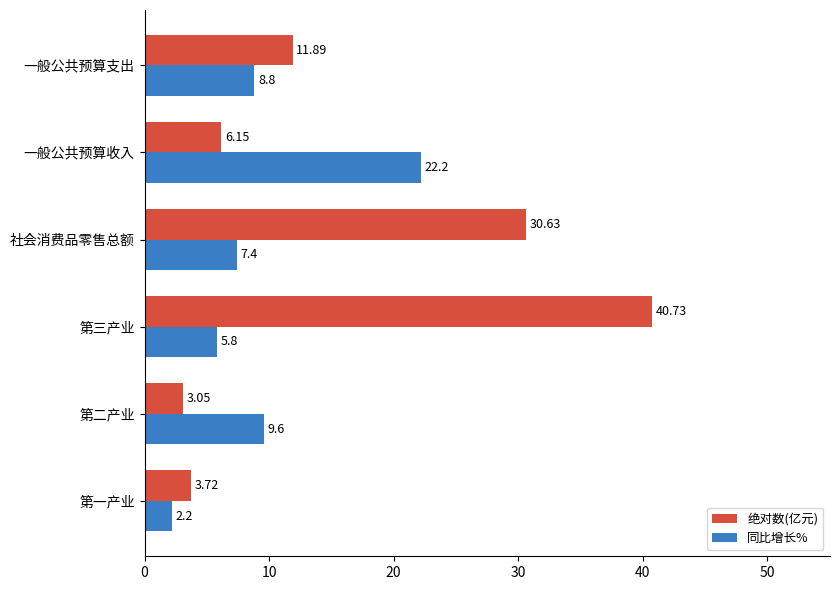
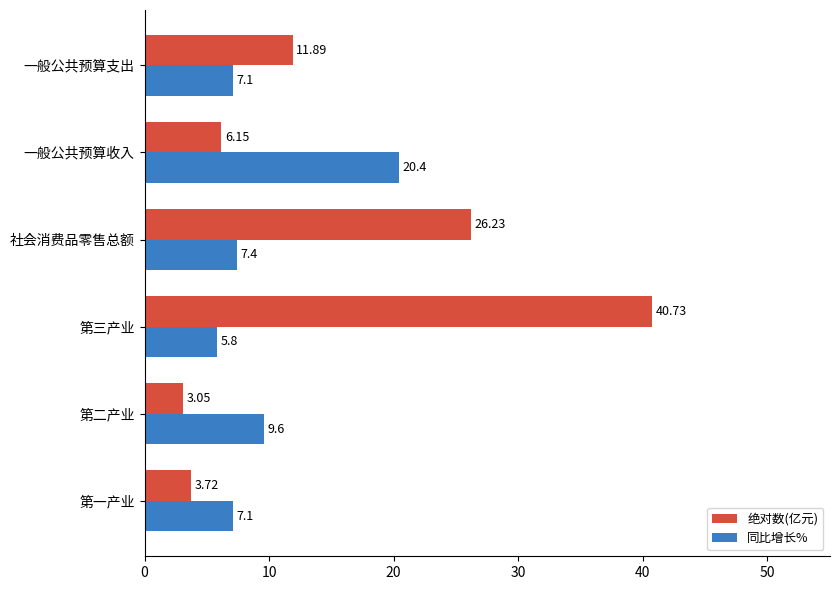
  {
    "绝对数(亿元)": {
      "一般公共预算支出": 11.89,
      "一般公共预算收入": 6.15,
-     "社会消费品零售总额": 30.63,
+     "社会消费品零售总额": 26.23,
      "第三产业": 40.73,
      "第二产业": 3.05,
      "第一产业": 3.72
    },
    "同比增长%": {
-     "一般公共预算支出": 8.8,
-     "一般公共预算收入": 22.2,
+     "一般公共预算支出": 7.1,
+     "一般公共预算收入": 20.4,
      "社会消费品零售总额": 7.4,
      "第三产业": 5.8,
      "第二产业": 9.6,
-     "第一产业": 2.2
+     "第一产业": 7.1
    }
  }
